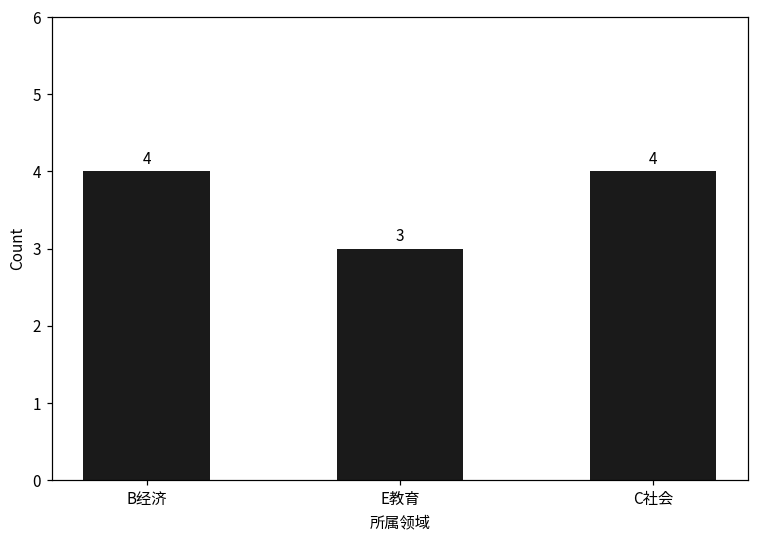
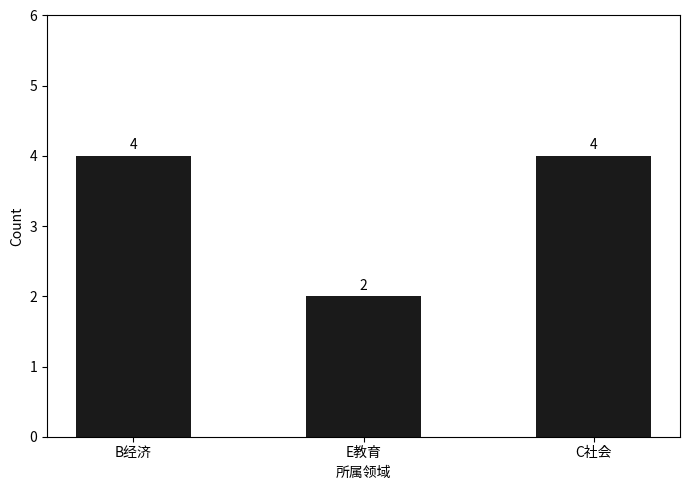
  {
    "B经济": 4,
-   "E教育": 3,
+   "E教育": 2,
    "C社会": 4
  }
